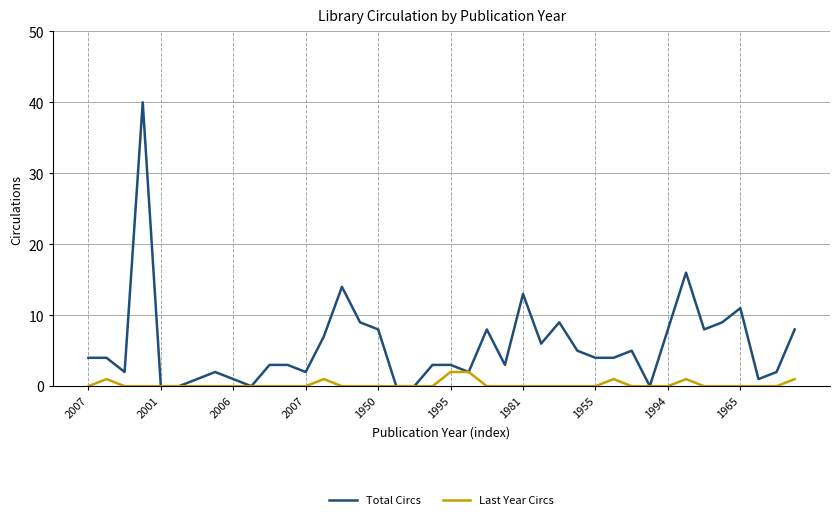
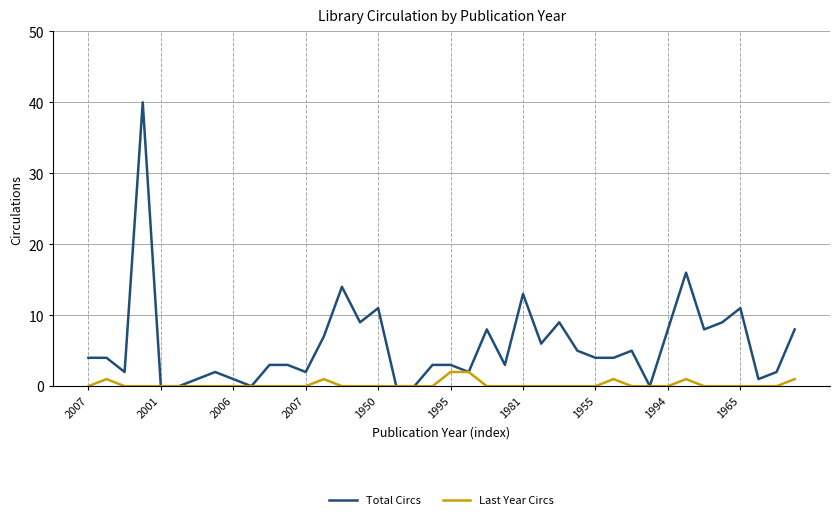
  {
    "Total Circs": {
-     "1950": 8,
+     "1950": 11,
      "1981": 13,
      "1965": 11
    },
    "Last Year Circs": {
      "1950": 0,
      "1981": 0,
      "1965": 0
    }
  }
